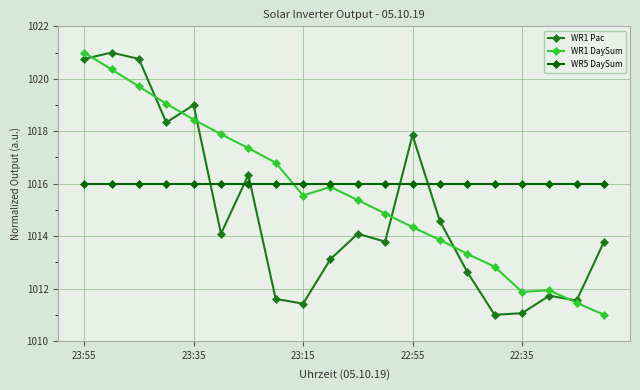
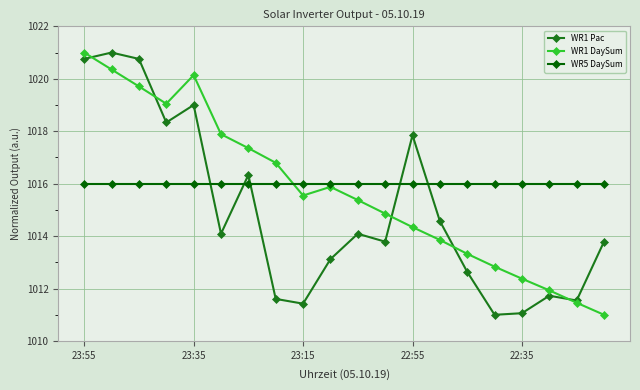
  {
    "WR1 DaySum": {
      "23:55": 1021.0,
-     "23:35": 1018.4,
+     "23:35": 1020.1,
      "23:15": 1015.5,
      "22:55": 1014.3,
-     "22:35": 1011.9
+     "22:35": 1012.4
    }
  }
